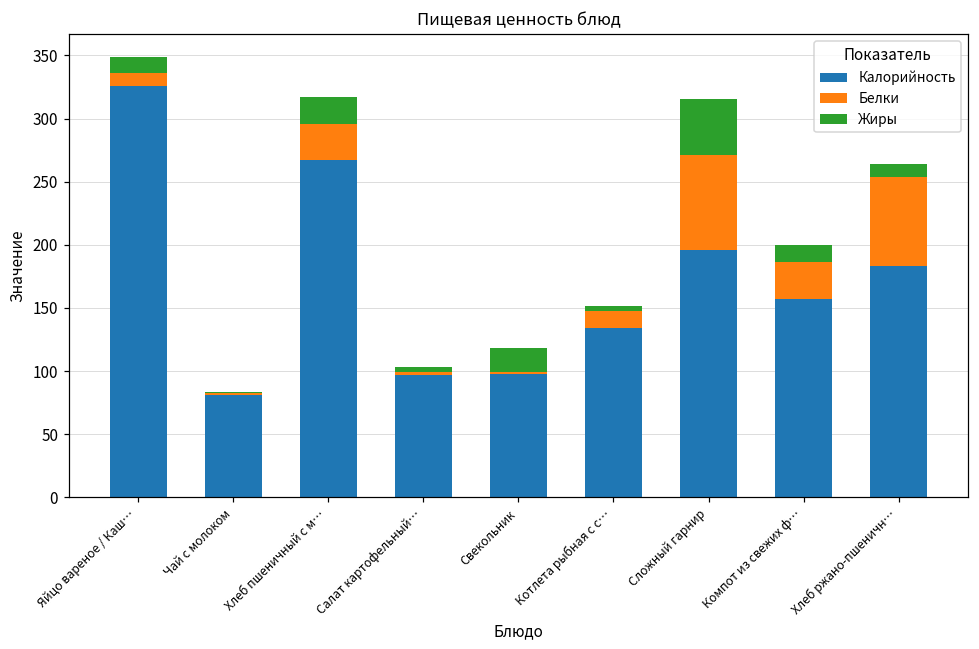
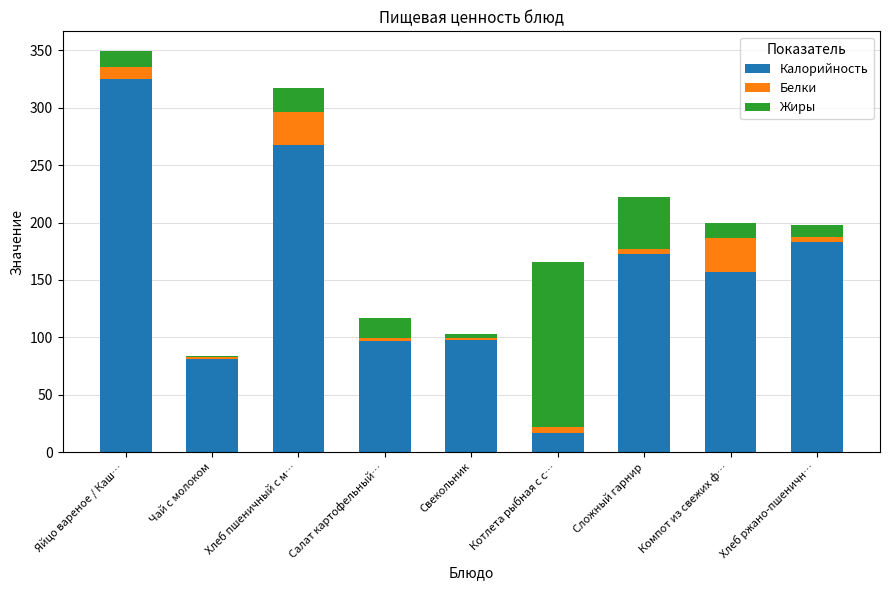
  {
    "Калорийность": {
      "Яйцо вареное / Каш…": 326,
      "Чай с молоком": 81,
      "Хлеб пшеничный с м…": 267,
      "Салат картофельный…": 97,
      "Свекольник": 98,
-     "Котлета рыбная с с…": 135,
-     "Сложный гарнир": 196,
+     "Котлета рыбная с с…": 16,
+     "Сложный гарнир": 173,
      "Компот из свежих ф…": 157,
      "Хлеб ржано-пшеничн…": 183
    },
    "Белки": {
      "Яйцо вареное / Каш…": 10,
      "Хлеб пшеничный с м…": 29,
-     "Котлета рыбная с с…": 13,
-     "Сложный гарнир": 75,
+     "Котлета рыбная с с…": 5,
+     "Сложный гарнир": 4,
      "Компот из свежих ф…": 29,
-     "Хлеб ржано-пшеничн…": 71
+     "Хлеб ржано-пшеничн…": 5
    },
    "Жиры": {
      "Яйцо вареное / Каш…": 13,
      "Хлеб пшеничный с м…": 21,
-     "Салат картофельный…": 4,
-     "Свекольник": 19,
-     "Котлета рыбная с с…": 4,
+     "Салат картофельный…": 18,
+     "Свекольник": 4,
+     "Котлета рыбная с с…": 144,
      "Сложный гарнир": 45,
      "Компот из свежих ф…": 13,
      "Хлеб ржано-пшеничн…": 10
    }
  }
